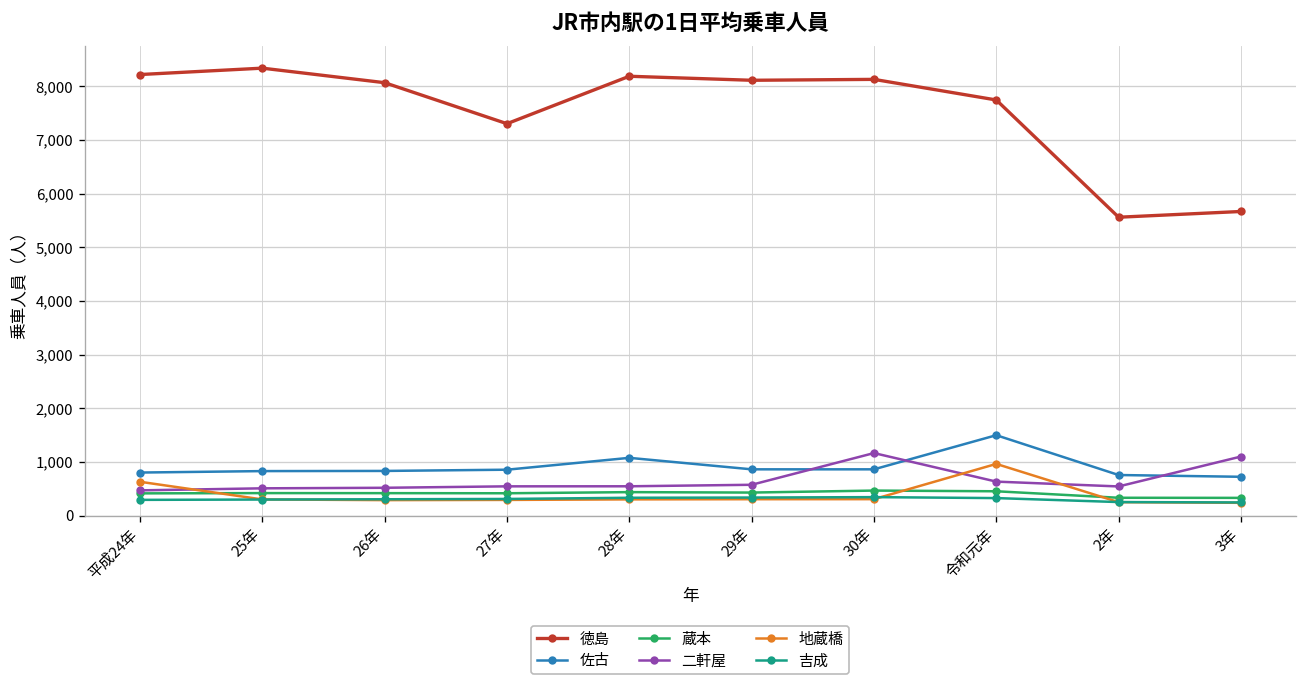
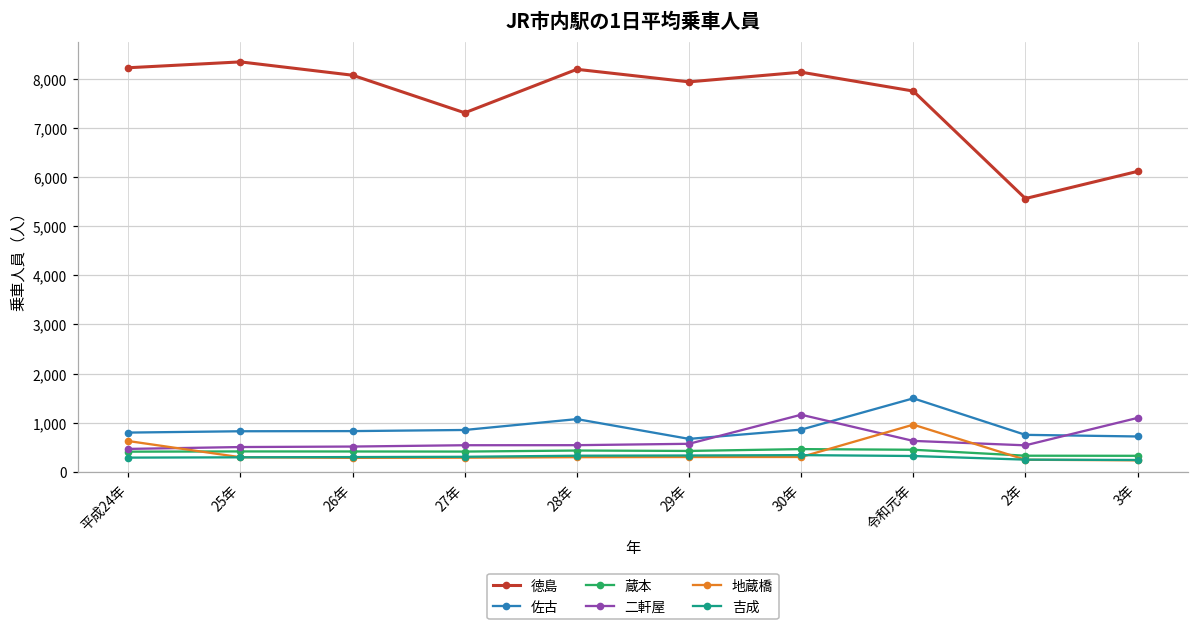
  {
    "徳島": {
      "平成24年": "8,200",
      "25年": "8,300",
      "26年": "8,100",
      "27年": "7,300",
      "28年": "8,200",
-     "29年": "8,100",
+     "29年": "7,900",
      "30年": "8,100",
      "令和元年": "7,700",
      "2年": "5,600",
-     "3年": "5,700"
+     "3年": "6,100"
    },
    "佐古": {
      "平成24年": "800",
      "25年": "800",
      "26年": "800",
      "27年": "900",
      "28年": "1,100",
-     "29年": "900",
+     "29年": "700",
      "30年": "900",
      "令和元年": "1,500",
      "2年": "800",
      "3年": "700"
    },
    "二軒屋": {
      "25年": "500",
      "26年": "500",
      "27年": "500",
      "28年": "500",
      "29年": "600",
      "30年": "1,200",
      "令和元年": "600",
      "2年": "500",
      "3年": "1,100"
    },
    "地蔵橋": {
      "平成24年": "600",
      "令和元年": "1,000"
    }
  }
